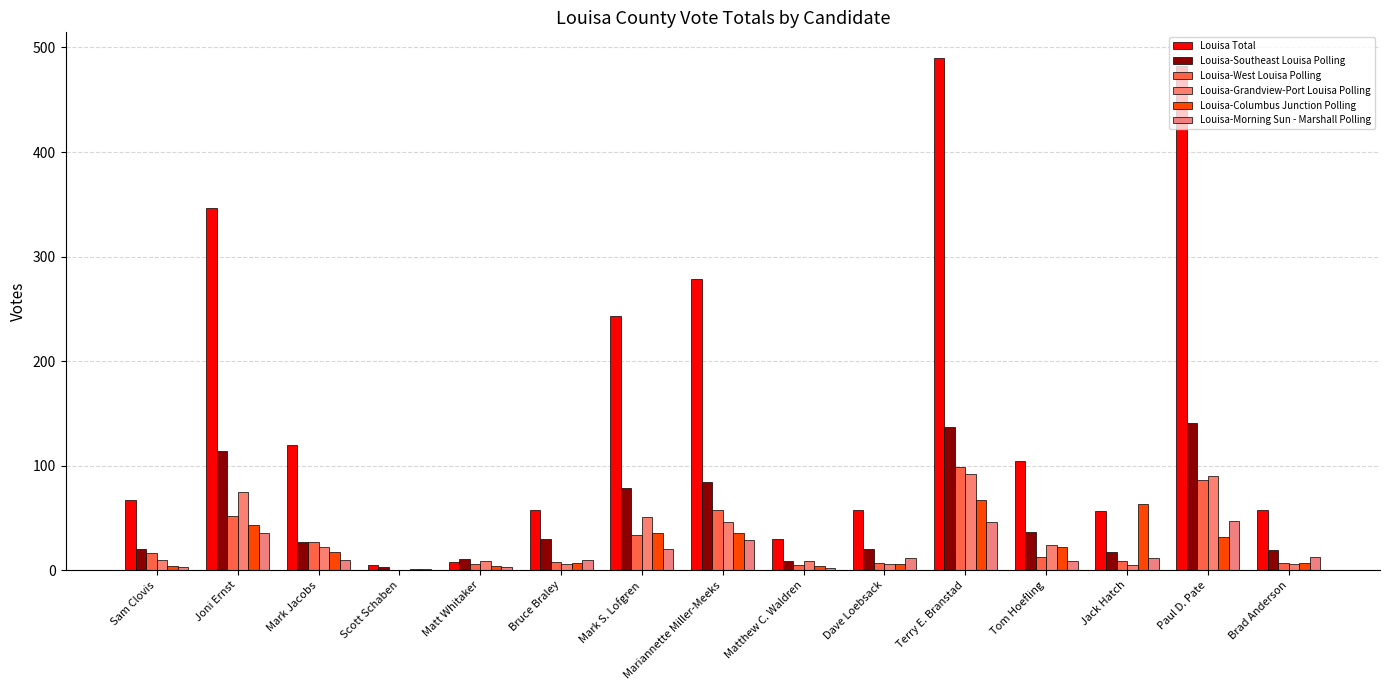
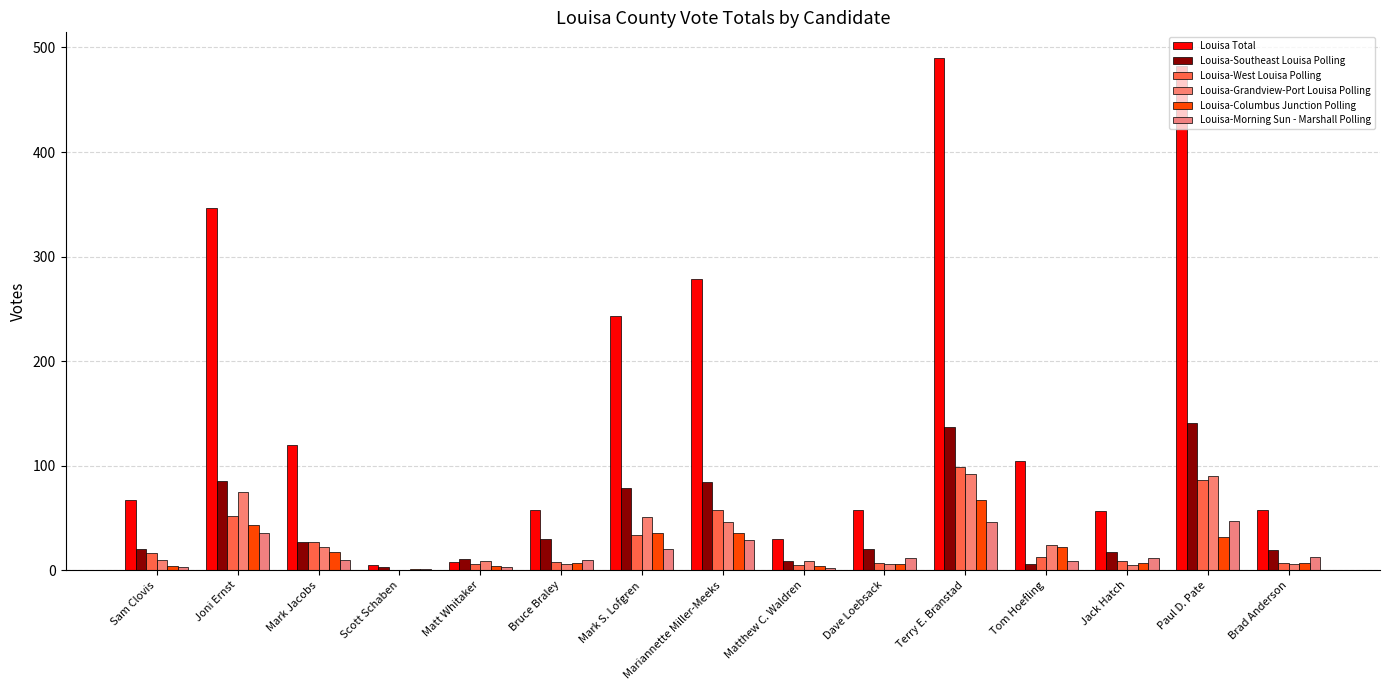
  {
    "Louisa Total": {
      "Sam Clovis": 67,
      "Joni Ernst": 346,
      "Mark Jacobs": 120,
      "Scott Schaben": 5,
      "Matt Whitaker": 8,
      "Bruce Braley": 58,
      "Mark S. Lofgren": 243,
      "Mariannette Miller-Meeks": 279,
      "Matthew C. Waldren": 30,
      "Dave Loebsack": 58,
      "Terry E. Branstad": 490,
      "Tom Hoefling": 104,
      "Jack Hatch": 57,
      "Brad Anderson": 58
    },
    "Louisa-Southeast Louisa Polling": {
      "Sam Clovis": 20,
-     "Joni Ernst": 114,
+     "Joni Ernst": 85,
      "Mark Jacobs": 27,
      "Scott Schaben": 3,
      "Matt Whitaker": 11,
      "Bruce Braley": 30,
      "Mark S. Lofgren": 79,
      "Mariannette Miller-Meeks": 84,
      "Matthew C. Waldren": 9,
      "Dave Loebsack": 20,
      "Terry E. Branstad": 137,
-     "Tom Hoefling": 37,
+     "Tom Hoefling": 6,
      "Jack Hatch": 17,
      "Paul D. Pate": 141,
      "Brad Anderson": 19
    },
    "Louisa-Columbus Junction Polling": {
      "Sam Clovis": 4,
      "Joni Ernst": 43,
      "Mark Jacobs": 17,
      "Matt Whitaker": 4,
      "Bruce Braley": 7,
      "Mark S. Lofgren": 36,
      "Mariannette Miller-Meeks": 36,
      "Matthew C. Waldren": 4,
      "Dave Loebsack": 6,
      "Terry E. Branstad": 67,
      "Tom Hoefling": 22,
-     "Jack Hatch": 63,
+     "Jack Hatch": 7,
      "Paul D. Pate": 32,
      "Brad Anderson": 7
    }
  }
